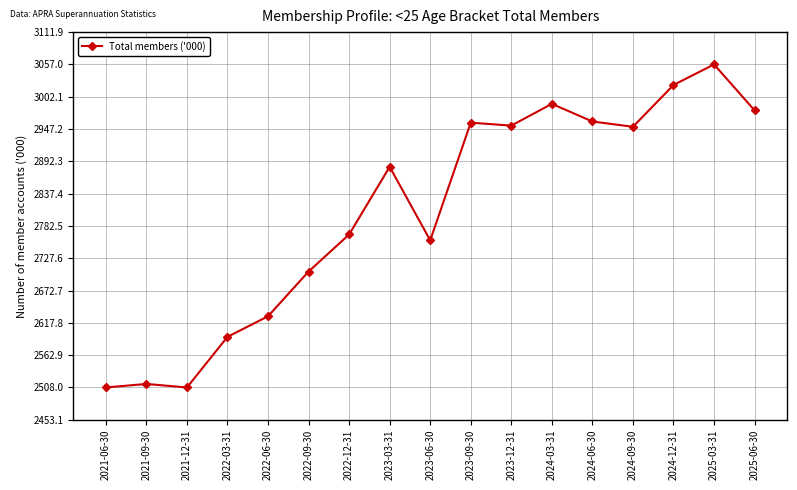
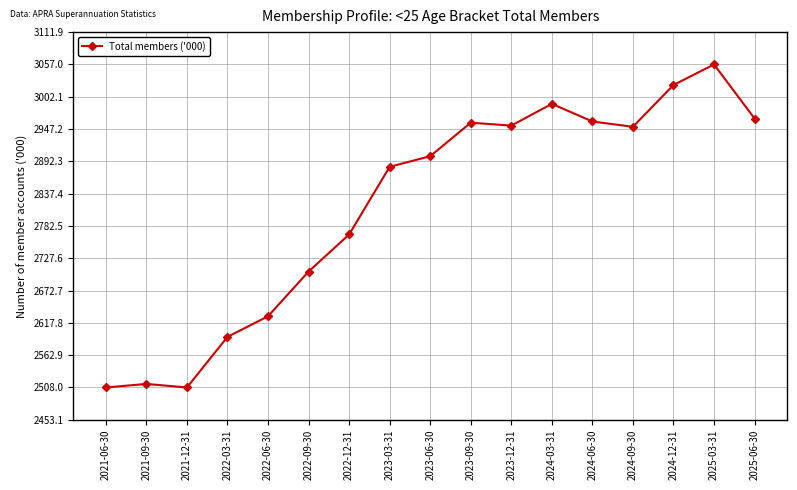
  {
    "2021-06-30": 2510,
    "2021-09-30": 2510,
    "2021-12-31": 2510,
    "2022-03-31": 2590,
    "2022-06-30": 2630,
    "2022-09-30": 2710,
    "2022-12-31": 2770,
    "2023-03-31": 2880,
-   "2023-06-30": 2760,
+   "2023-06-30": 2900,
    "2023-09-30": 2960,
    "2023-12-31": 2950,
    "2024-03-31": 2990,
    "2024-06-30": 2960,
    "2024-09-30": 2950,
    "2024-12-31": 3020,
    "2025-03-31": 3060,
-   "2025-06-30": 2980
+   "2025-06-30": 2970
  }
